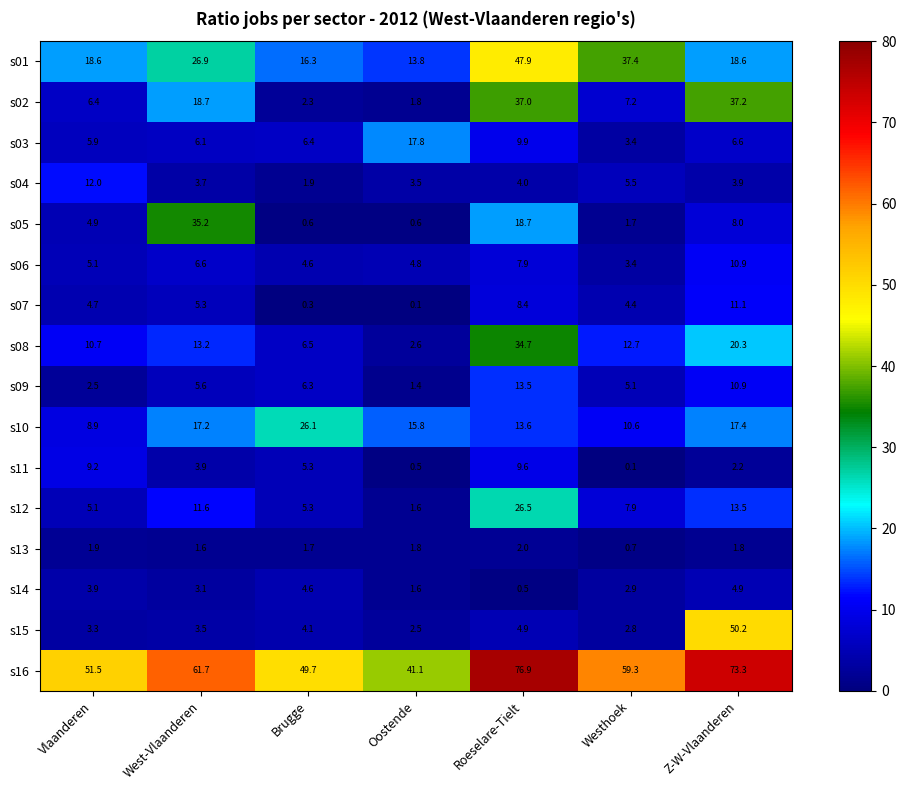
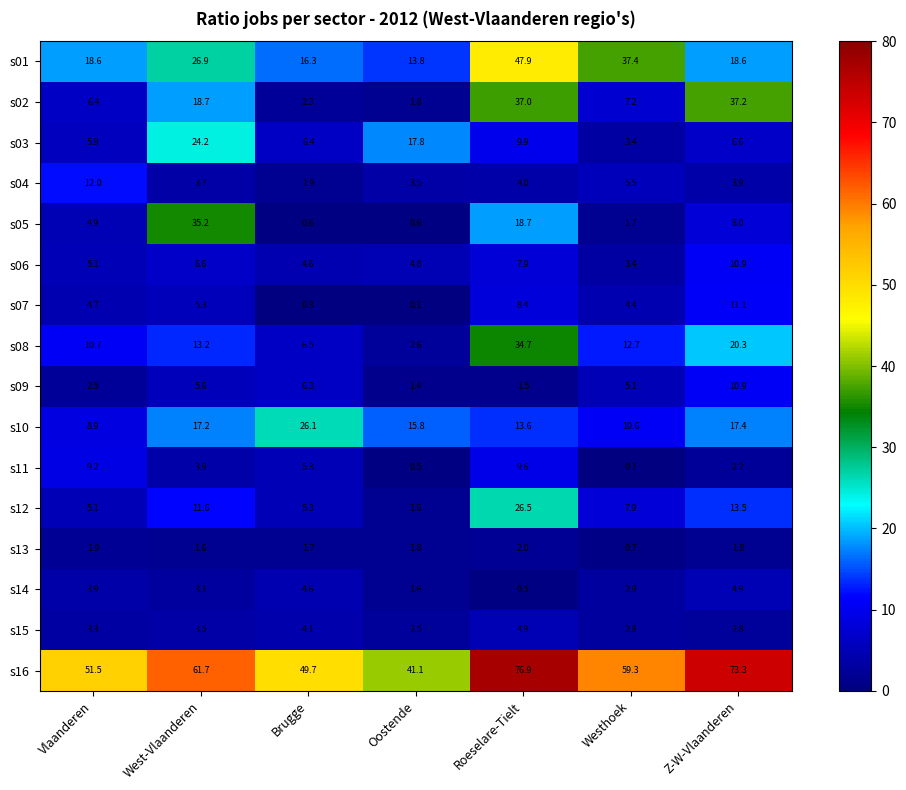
  {
    "s01": {
      "Vlaanderen": 18.6,
      "West-Vlaanderen": 26.9,
      "Brugge": 16.3,
      "Oostende": 13.8,
      "Roeselare-Tielt": 47.9,
      "Westhoek": 37.4,
      "Z-W-Vlaanderen": 18.6
    },
    "s02": {
      "Vlaanderen": 6.4,
      "West-Vlaanderen": 18.7,
      "Brugge": 2.3,
      "Oostende": 1.8,
      "Roeselare-Tielt": 37.0,
      "Westhoek": 7.2,
      "Z-W-Vlaanderen": 37.2
    },
    "s03": {
      "Vlaanderen": 5.9,
-     "West-Vlaanderen": 6.1,
+     "West-Vlaanderen": 24.2,
      "Brugge": 6.4,
      "Oostende": 17.8,
      "Roeselare-Tielt": 9.9,
      "Westhoek": 3.4,
      "Z-W-Vlaanderen": 6.6
    },
    "s04": {
      "Vlaanderen": 12.0,
      "West-Vlaanderen": 3.7,
      "Brugge": 1.9,
      "Oostende": 3.5,
      "Roeselare-Tielt": 4.0,
      "Westhoek": 5.5,
      "Z-W-Vlaanderen": 3.9
    },
    "s05": {
      "Vlaanderen": 4.9,
      "West-Vlaanderen": 35.2,
      "Brugge": 0.6,
      "Oostende": 0.6,
      "Roeselare-Tielt": 18.7,
      "Westhoek": 1.7,
      "Z-W-Vlaanderen": 8.0
    },
    "s06": {
      "Vlaanderen": 5.1,
      "West-Vlaanderen": 6.6,
      "Brugge": 4.6,
      "Oostende": 4.8,
      "Roeselare-Tielt": 7.9,
      "Westhoek": 3.4,
      "Z-W-Vlaanderen": 10.9
    },
    "s07": {
      "Vlaanderen": 4.7,
      "West-Vlaanderen": 5.3,
      "Brugge": 0.3,
      "Oostende": 0.1,
      "Roeselare-Tielt": 8.4,
      "Westhoek": 4.4,
      "Z-W-Vlaanderen": 11.1
    },
    "s08": {
      "Vlaanderen": 10.7,
      "West-Vlaanderen": 13.2,
      "Brugge": 6.5,
      "Oostende": 2.6,
      "Roeselare-Tielt": 34.7,
      "Westhoek": 12.7,
      "Z-W-Vlaanderen": 20.3
    },
    "s09": {
      "Vlaanderen": 2.5,
      "West-Vlaanderen": 5.6,
      "Brugge": 6.3,
      "Oostende": 1.4,
-     "Roeselare-Tielt": 13.5,
+     "Roeselare-Tielt": 1.5,
      "Westhoek": 5.1,
      "Z-W-Vlaanderen": 10.9
    },
    "s10": {
      "Vlaanderen": 8.9,
      "West-Vlaanderen": 17.2,
      "Brugge": 26.1,
      "Oostende": 15.8,
      "Roeselare-Tielt": 13.6,
      "Westhoek": 10.6,
      "Z-W-Vlaanderen": 17.4
    },
    "s11": {
      "Vlaanderen": 9.2,
      "West-Vlaanderen": 3.9,
      "Brugge": 5.3,
      "Oostende": 0.5,
      "Roeselare-Tielt": 9.6,
      "Westhoek": 0.1,
      "Z-W-Vlaanderen": 2.2
    },
    "s12": {
      "Vlaanderen": 5.1,
      "West-Vlaanderen": 11.6,
      "Brugge": 5.3,
      "Oostende": 1.6,
      "Roeselare-Tielt": 26.5,
      "Westhoek": 7.9,
      "Z-W-Vlaanderen": 13.5
    },
    "s13": {
      "Vlaanderen": 1.9,
      "West-Vlaanderen": 1.6,
      "Brugge": 1.7,
      "Oostende": 1.8,
      "Roeselare-Tielt": 2.0,
      "Westhoek": 0.7,
      "Z-W-Vlaanderen": 1.8
    },
    "s14": {
      "Vlaanderen": 3.9,
      "West-Vlaanderen": 3.1,
      "Brugge": 4.6,
      "Oostende": 1.6,
      "Roeselare-Tielt": 0.5,
      "Westhoek": 2.9,
      "Z-W-Vlaanderen": 4.9
    },
    "s15": {
      "Vlaanderen": 3.3,
      "West-Vlaanderen": 3.5,
      "Brugge": 4.1,
      "Oostende": 2.5,
      "Roeselare-Tielt": 4.9,
      "Westhoek": 2.8,
-     "Z-W-Vlaanderen": 50.2
+     "Z-W-Vlaanderen": 2.8
    },
    "s16": {
      "Vlaanderen": 51.5,
      "West-Vlaanderen": 61.7,
      "Brugge": 49.7,
      "Oostende": 41.1,
      "Roeselare-Tielt": 76.9,
      "Westhoek": 59.3,
      "Z-W-Vlaanderen": 73.3
    }
  }
